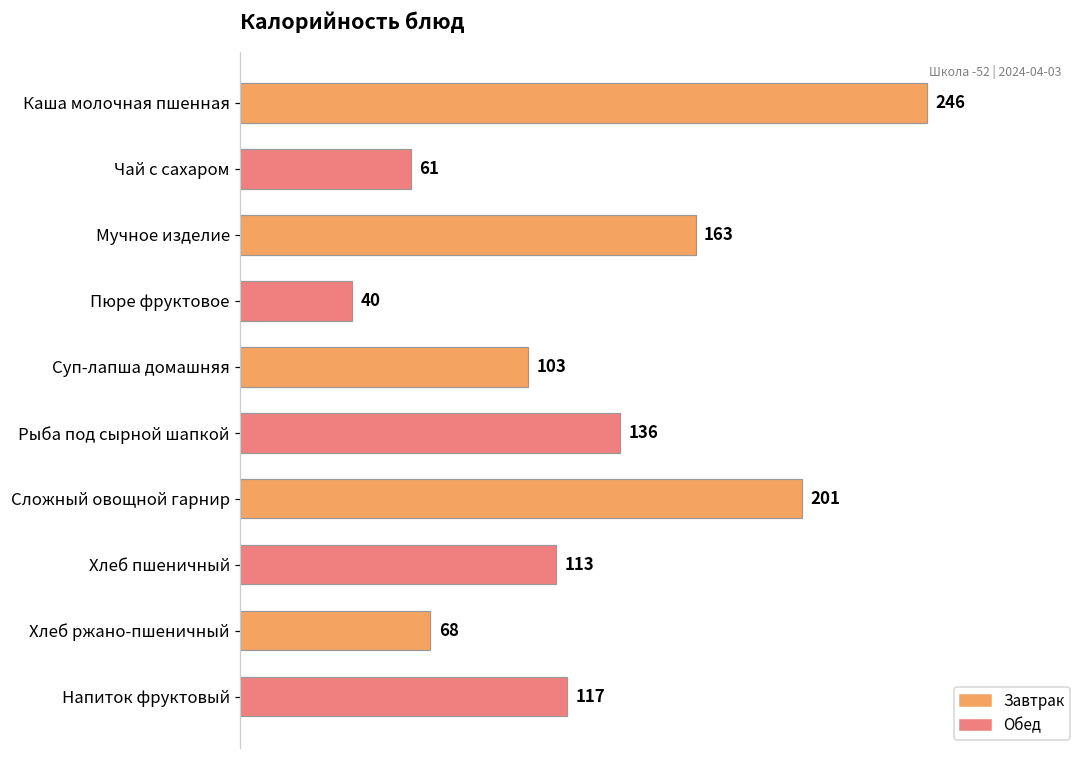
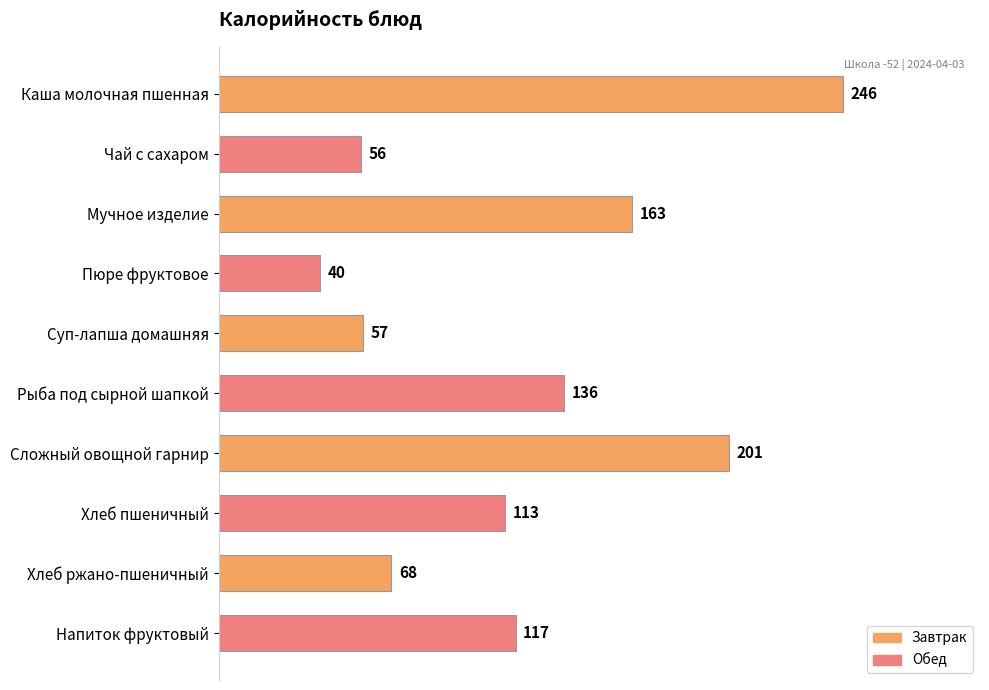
  {
    "Каша молочная пшенная": 246,
-   "Чай с сахаром": 61,
+   "Чай с сахаром": 56,
    "Мучное изделие": 163,
    "Пюре фруктовое": 40,
-   "Суп-лапша домашняя": 103,
+   "Суп-лапша домашняя": 57,
    "Рыба под сырной шапкой": 136,
    "Сложный овощной гарнир": 201,
    "Хлеб пшеничный": 113,
    "Хлеб ржано-пшеничный": 68,
    "Напиток фруктовый": 117
  }
